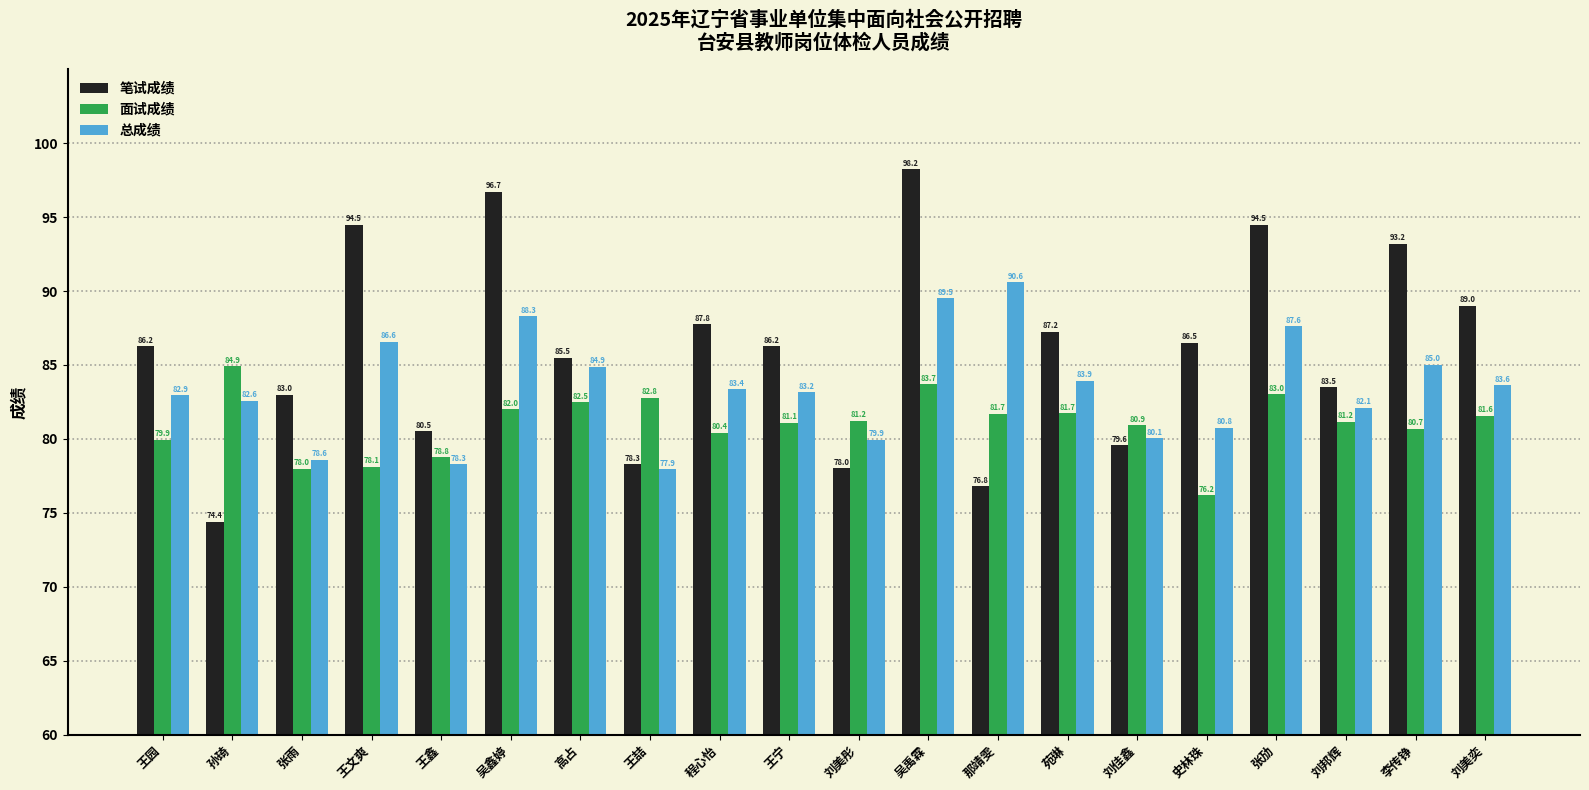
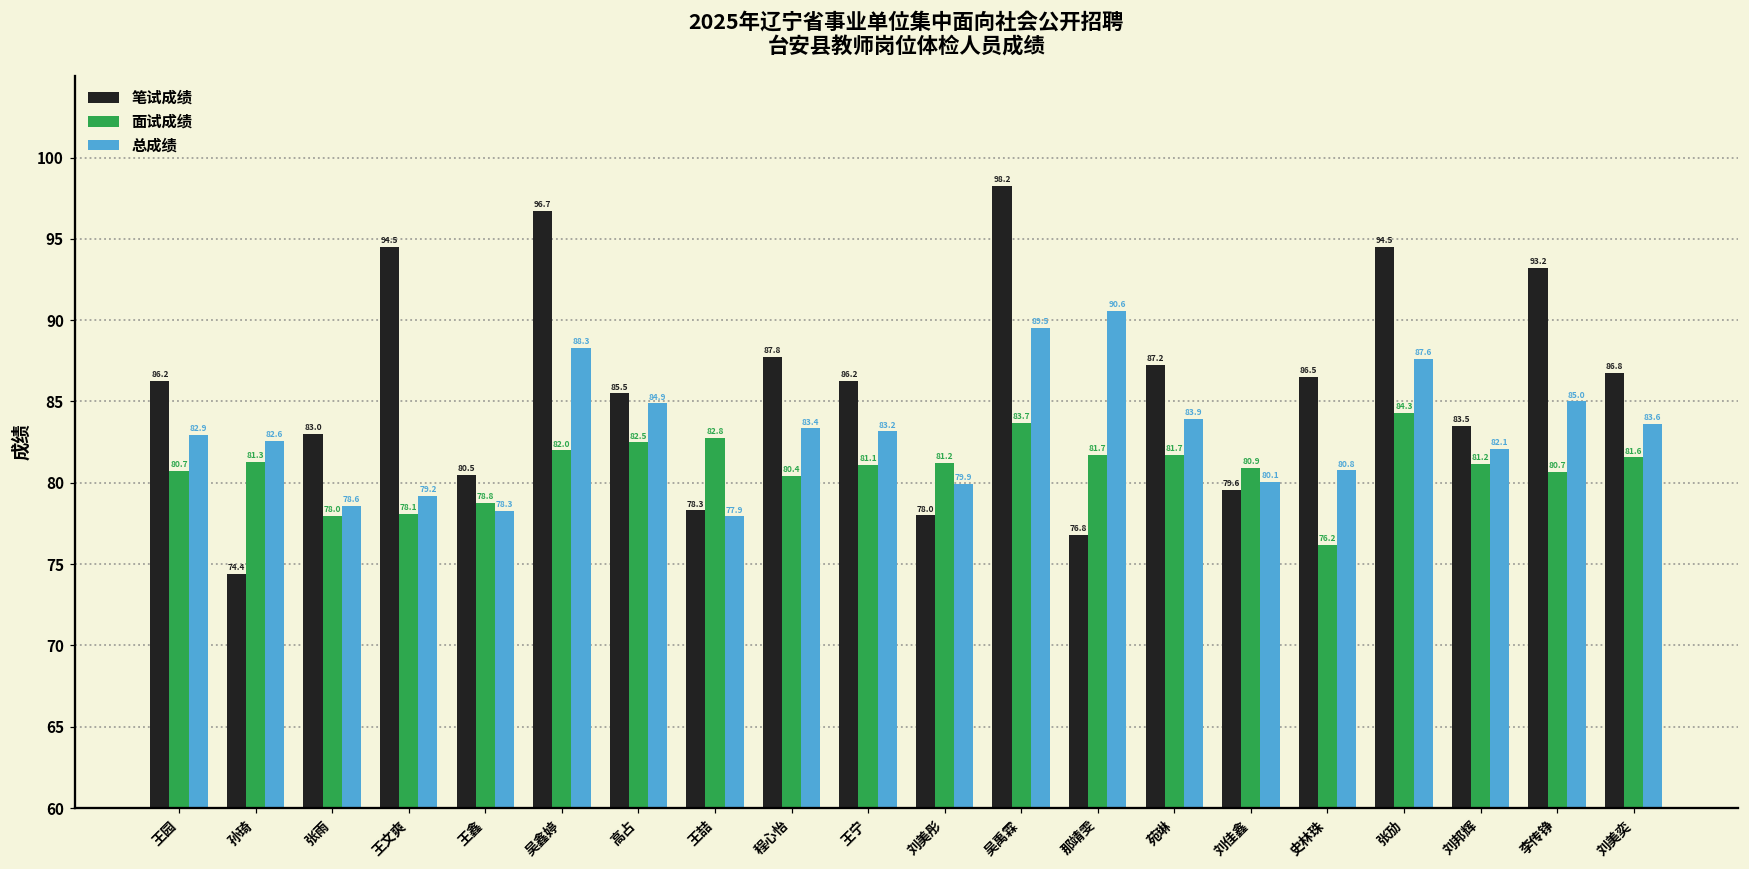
  {
    "笔试成绩": {
      "王园": 86.2,
      "孙琦": 74.4,
      "张雨": 83.0,
      "王文爽": 94.5,
      "王鑫": 80.5,
      "吴鑫婷": 96.7,
      "高占": 85.5,
      "王喆": 78.3,
      "程心怡": 87.8,
      "王宁": 86.2,
      "刘美彤": 78.0,
      "吴禹霖": 98.2,
      "那靖雯": 76.8,
      "苑琳": 87.2,
      "刘佳鑫": 79.6,
      "史林珠": 86.5,
      "张劢": 94.5,
      "刘邦辉": 83.5,
      "李传铮": 93.2,
-     "刘美奕": 89.0
+     "刘美奕": 86.8
    },
    "面试成绩": {
-     "王园": 79.9,
-     "孙琦": 84.9,
+     "王园": 80.7,
+     "孙琦": 81.3,
      "张雨": 78.0,
      "王文爽": 78.1,
      "王鑫": 78.8,
      "吴鑫婷": 82.0,
      "高占": 82.5,
      "王喆": 82.8,
      "程心怡": 80.4,
      "王宁": 81.1,
      "刘美彤": 81.2,
      "吴禹霖": 83.7,
      "那靖雯": 81.7,
      "苑琳": 81.7,
      "刘佳鑫": 80.9,
      "史林珠": 76.2,
-     "张劢": 83.0,
+     "张劢": 84.3,
      "刘邦辉": 81.2,
      "李传铮": 80.7,
      "刘美奕": 81.6
    },
    "总成绩": {
      "王园": 82.9,
      "孙琦": 82.6,
      "张雨": 78.6,
-     "王文爽": 86.6,
+     "王文爽": 79.2,
      "王鑫": 78.3,
      "吴鑫婷": 88.3,
      "高占": 84.9,
      "王喆": 77.9,
      "程心怡": 83.4,
      "王宁": 83.2,
      "刘美彤": 79.9,
      "吴禹霖": 89.5,
      "那靖雯": 90.6,
      "苑琳": 83.9,
      "刘佳鑫": 80.1,
      "史林珠": 80.8,
      "张劢": 87.6,
      "刘邦辉": 82.1,
      "李传铮": 85.0,
      "刘美奕": 83.6
    }
  }
